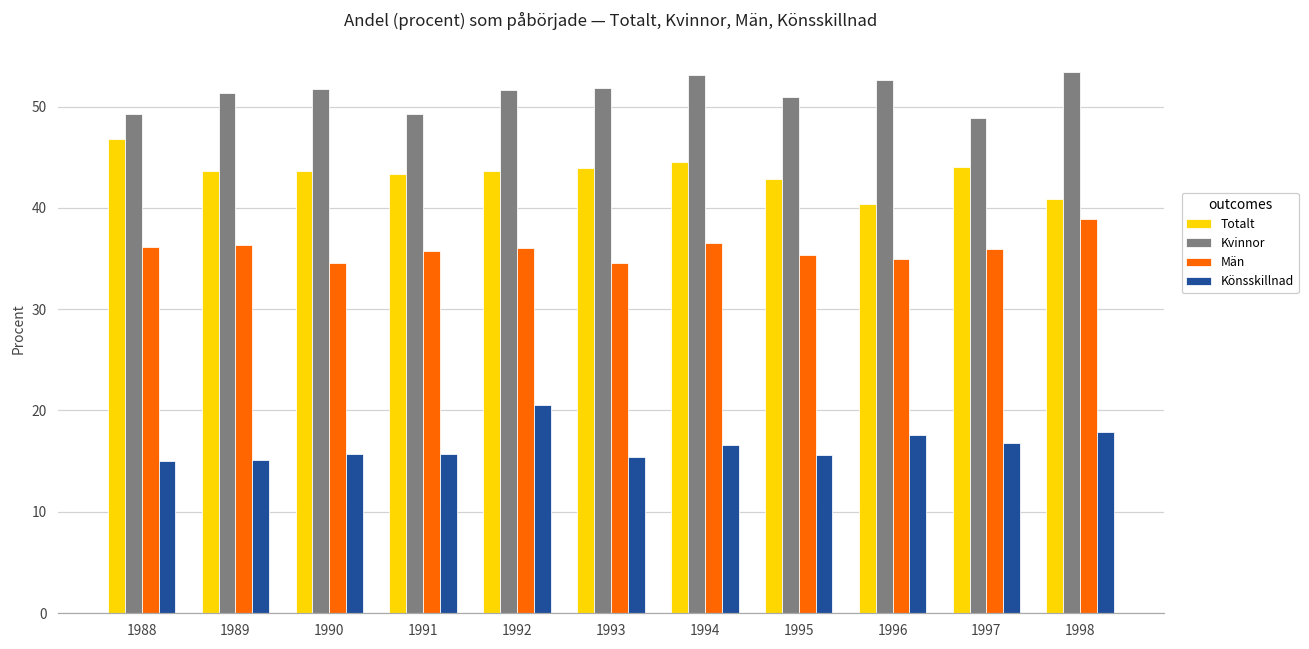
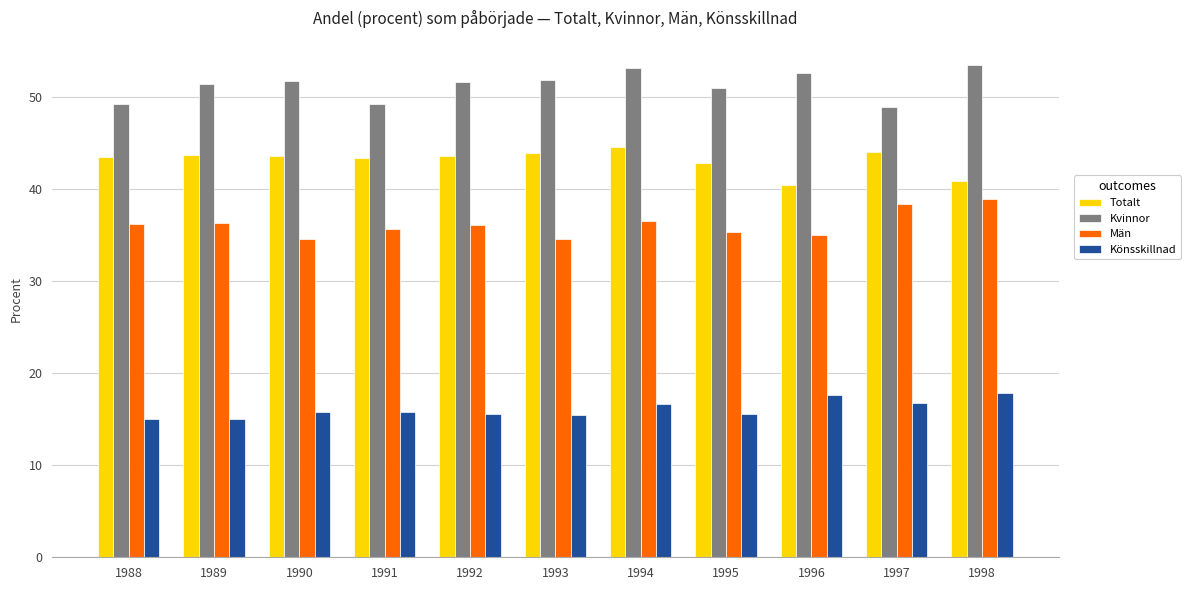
  {
    "Totalt": {
-     "1988": 47,
+     "1988": 43,
      "1989": 44,
      "1990": 44,
      "1991": 43,
      "1992": 44,
      "1993": 44,
      "1994": 45,
      "1995": 43,
      "1996": 40,
      "1997": 44,
      "1998": 41
    },
    "Kvinnor": {
      "1988": 49,
      "1989": 51,
      "1990": 52,
      "1991": 49,
      "1992": 52,
      "1993": 52,
      "1994": 53,
      "1995": 51,
      "1996": 53,
      "1997": 49,
      "1998": 53
    },
    "Män": {
      "1988": 36,
      "1989": 36,
      "1990": 35,
      "1991": 36,
      "1992": 36,
      "1993": 35,
      "1994": 36,
      "1995": 35,
      "1996": 35,
-     "1997": 36,
+     "1997": 38,
      "1998": 39
    },
    "Könsskillnad": {
      "1988": 15,
      "1989": 15,
      "1990": 16,
      "1991": 16,
-     "1992": 21,
+     "1992": 16,
      "1993": 15,
      "1994": 17,
      "1995": 16,
      "1996": 18,
      "1997": 17,
      "1998": 18
    }
  }
